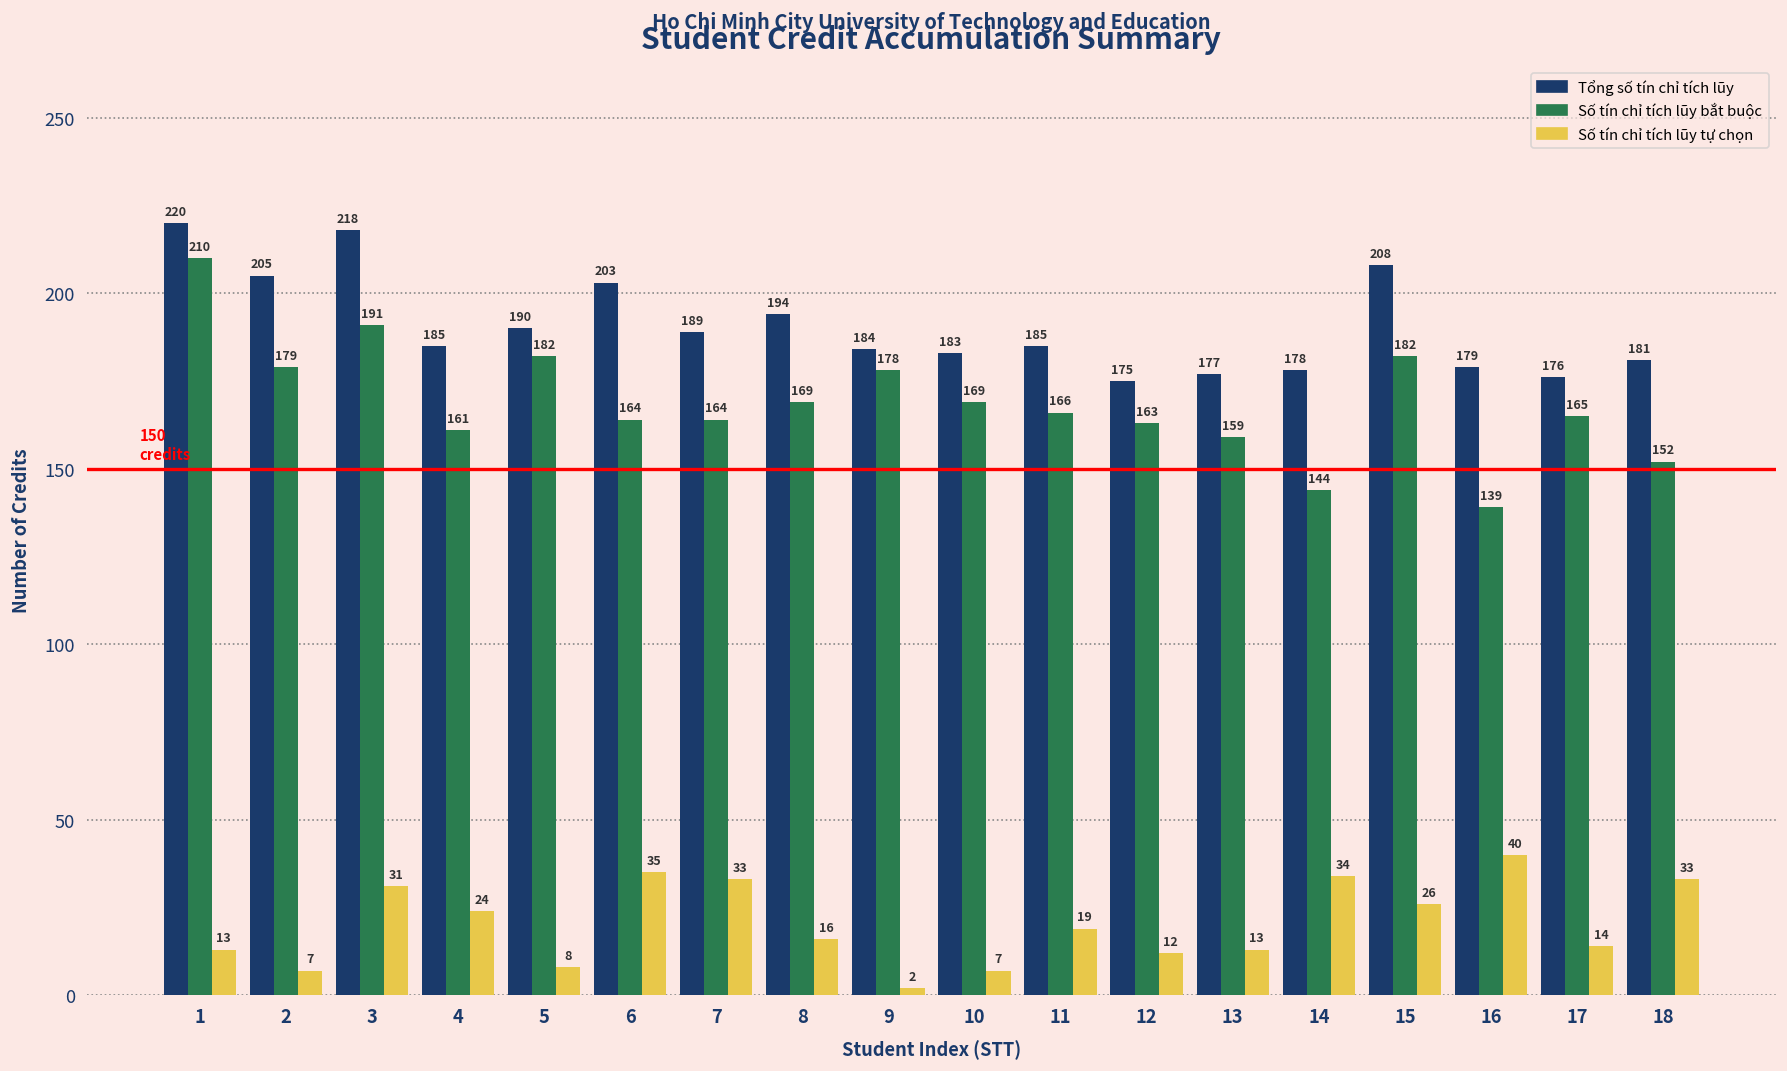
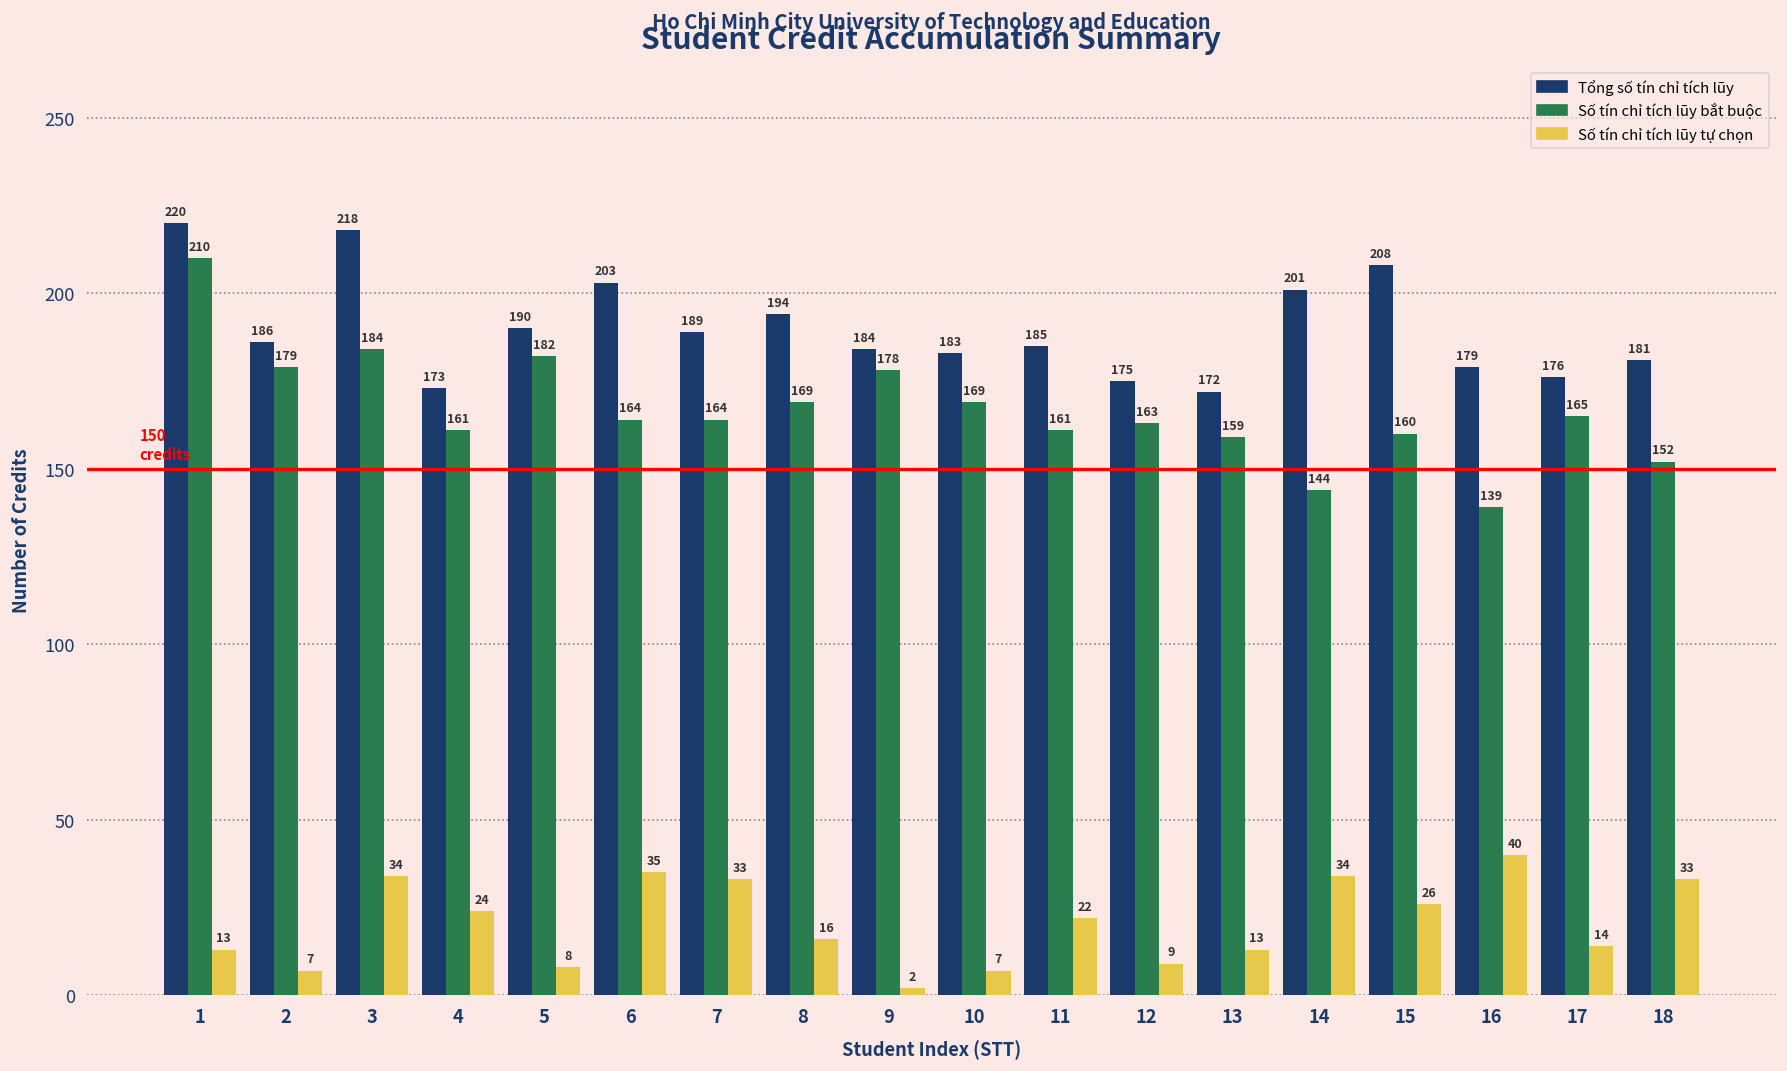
  {
    "Tổng số tín chỉ tích lũy": {
      "1": 220,
-     "2": 205,
+     "2": 186,
      "3": 218,
-     "4": 185,
+     "4": 173,
      "5": 190,
      "6": 203,
      "7": 189,
      "8": 194,
      "9": 184,
      "10": 183,
      "11": 185,
      "12": 175,
-     "13": 177,
-     "14": 178,
+     "13": 172,
+     "14": 201,
      "15": 208,
      "16": 179,
      "17": 176,
      "18": 181
    },
    "Số tín chỉ tích lũy bắt buộc": {
      "1": 210,
      "2": 179,
-     "3": 191,
+     "3": 184,
      "4": 161,
      "5": 182,
      "6": 164,
      "7": 164,
      "8": 169,
      "9": 178,
      "10": 169,
-     "11": 166,
+     "11": 161,
      "12": 163,
      "13": 159,
      "14": 144,
-     "15": 182,
+     "15": 160,
      "16": 139,
      "17": 165,
      "18": 152
    },
    "Số tín chỉ tích lũy tự chọn": {
      "1": 13,
      "2": 7,
-     "3": 31,
+     "3": 34,
      "4": 24,
      "5": 8,
      "6": 35,
      "7": 33,
      "8": 16,
      "9": 2,
      "10": 7,
-     "11": 19,
-     "12": 12,
+     "11": 22,
+     "12": 9,
      "13": 13,
      "14": 34,
      "15": 26,
      "16": 40,
      "17": 14,
      "18": 33
    }
  }
